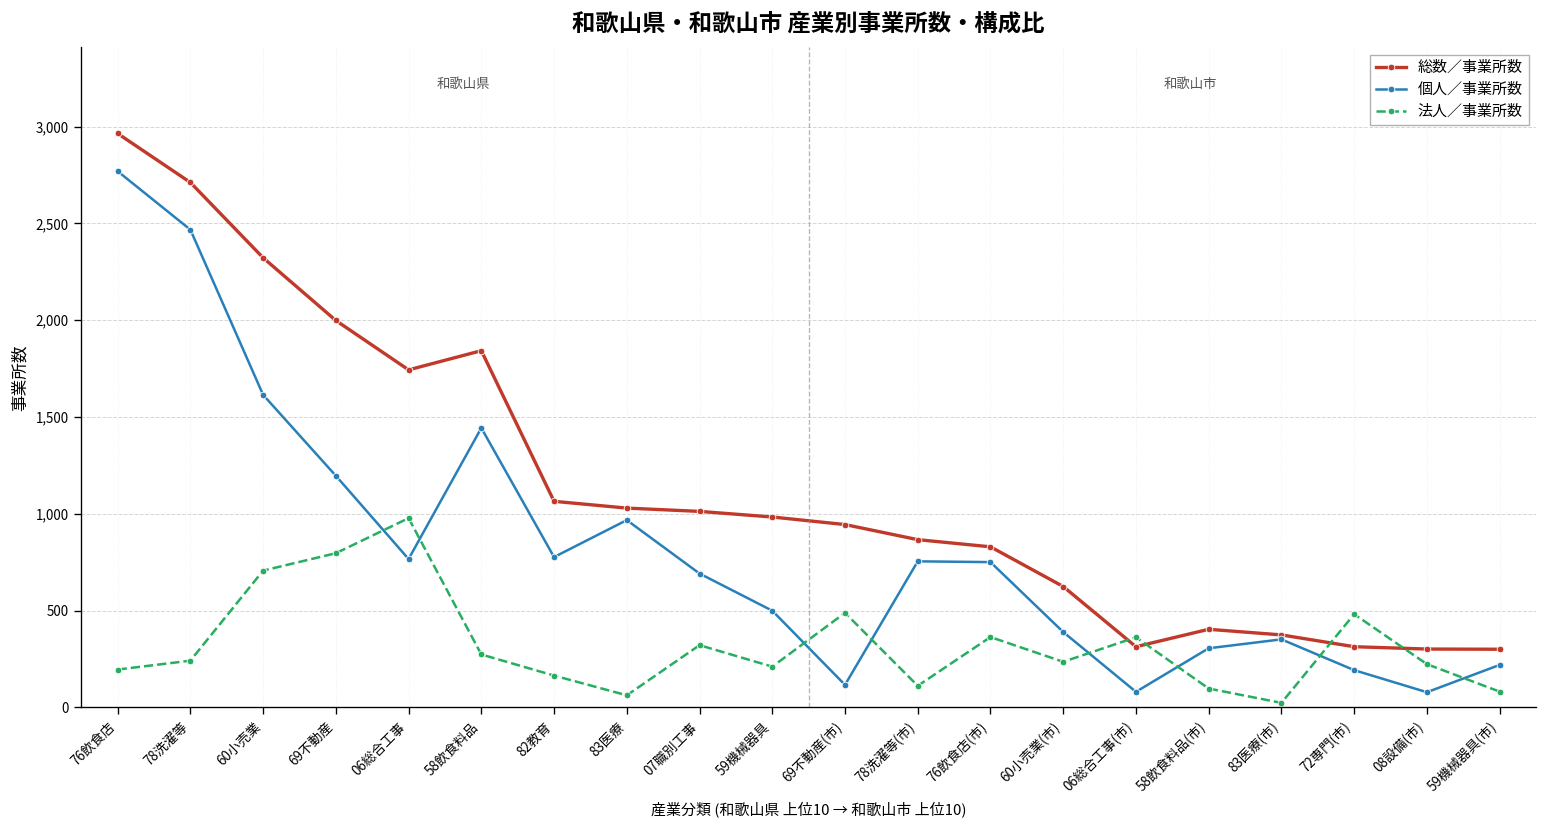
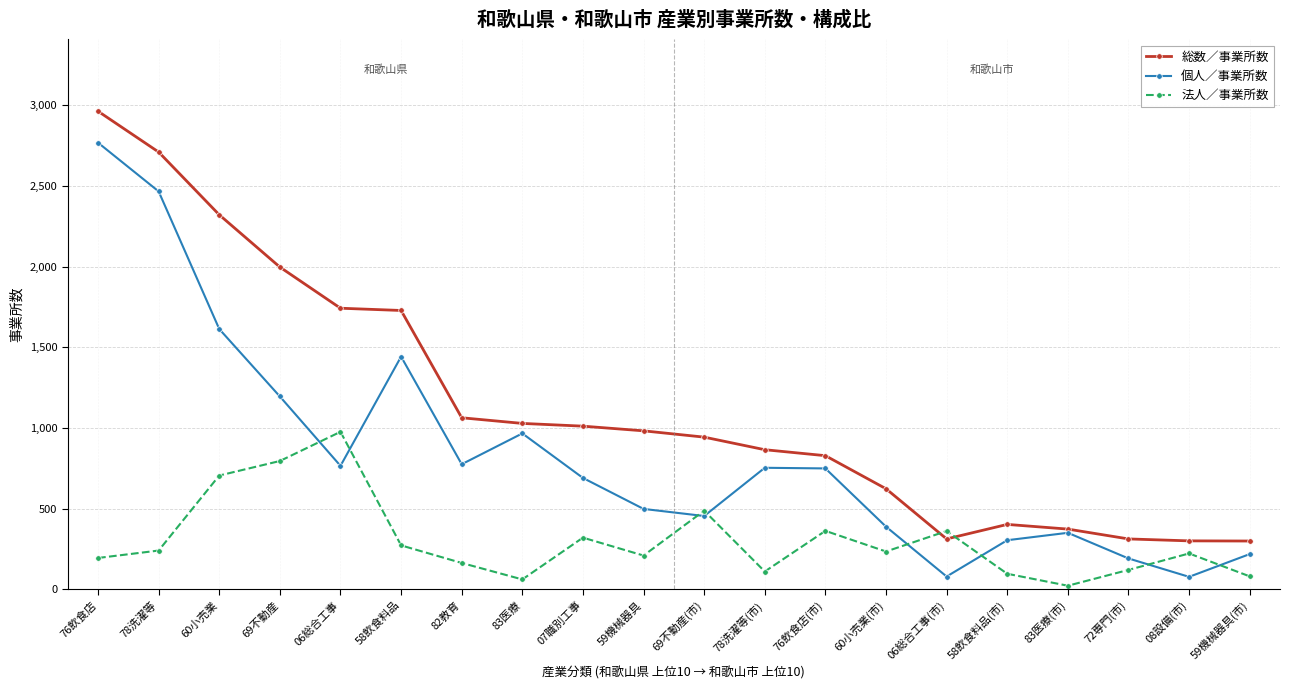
  {
    "総数／事業所数": {
      "76飲食店": "2,960",
      "78洗濯等": "2,710",
      "60小売業": "2,320",
      "69不動産": "2,000",
      "06総合工事": "1,740",
-     "58飲食料品": "1,840",
+     "58飲食料品": "1,730",
      "82教育": "1,060",
      "83医療": "1,030",
      "07職別工事": "1,010",
      "59機械器具": "980",
      "69不動産(市)": "940",
      "78洗濯等(市)": "870",
      "76飲食店(市)": "830",
      "60小売業(市)": "620",
      "06総合工事(市)": "310",
      "58飲食料品(市)": "400",
      "83医療(市)": "370",
      "72専門(市)": "310",
      "08設備(市)": "300",
      "59機械器具(市)": "300"
    },
    "個人／事業所数": {
      "76飲食店": "2,770",
      "78洗濯等": "2,470",
      "60小売業": "1,610",
      "69不動産": "1,200",
      "06総合工事": "770",
      "58飲食料品": "1,440",
      "82教育": "780",
      "83医療": "970",
      "07職別工事": "690",
      "59機械器具": "500",
-     "69不動産(市)": "120",
+     "69不動産(市)": "460",
      "78洗濯等(市)": "750",
      "76飲食店(市)": "750",
      "60小売業(市)": "390",
      "06総合工事(市)": "80",
      "58飲食料品(市)": "310",
      "83医療(市)": "350",
      "72専門(市)": "190",
      "08設備(市)": "80",
      "59機械器具(市)": "220"
    },
    "法人／事業所数": {
      "76飲食店": "200",
      "78洗濯等": "240",
      "60小売業": "710",
      "69不動産": "800",
      "06総合工事": "980",
      "58飲食料品": "270",
      "82教育": "160",
      "83医療": "60",
      "07職別工事": "320",
      "59機械器具": "210",
      "69不動産(市)": "490",
      "78洗濯等(市)": "110",
      "76飲食店(市)": "360",
      "60小売業(市)": "240",
      "06総合工事(市)": "360",
      "58飲食料品(市)": "100",
      "83医療(市)": "20",
-     "72専門(市)": "480",
+     "72専門(市)": "120",
      "08設備(市)": "220",
      "59機械器具(市)": "80"
    }
  }
